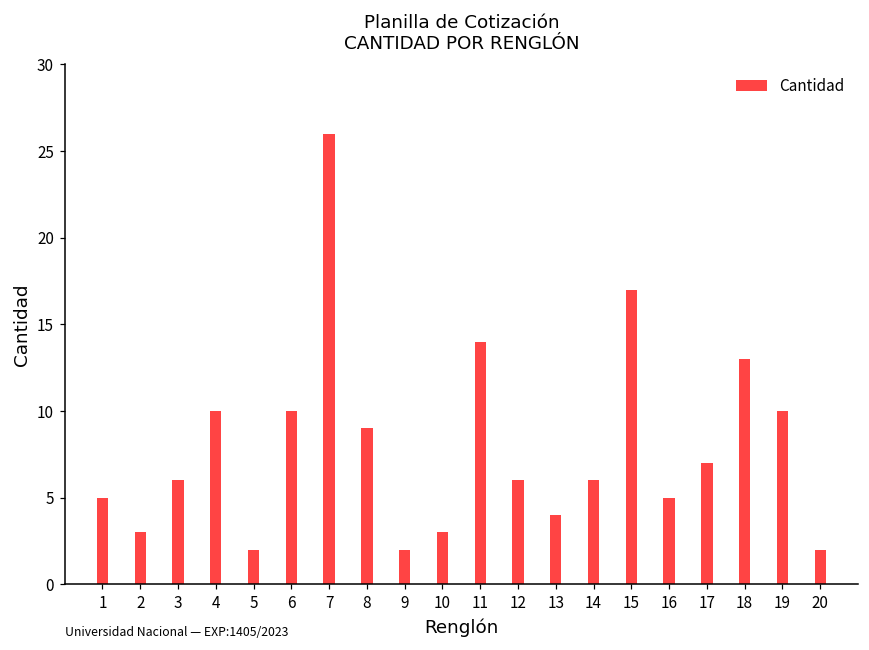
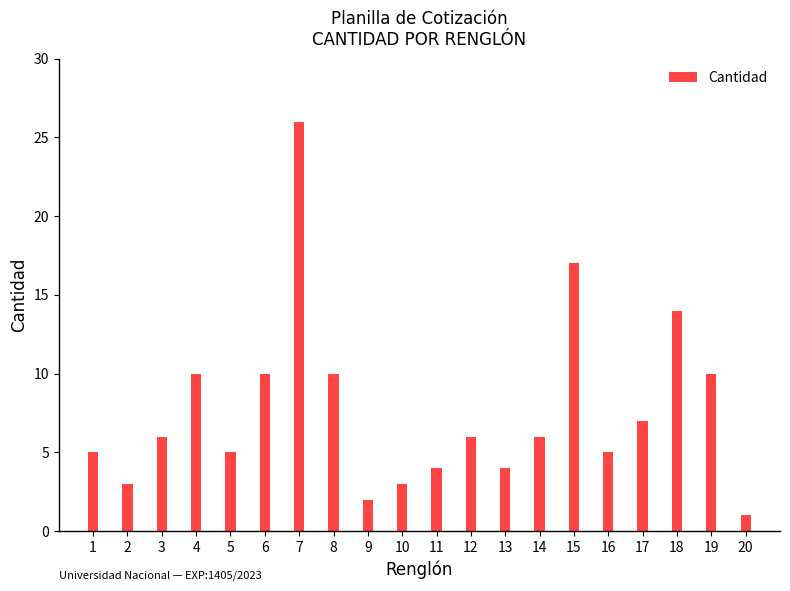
  {
    "1": 5,
    "2": 3,
    "3": 6,
    "4": 10,
-   "5": 2,
+   "5": 5,
    "6": 10,
    "7": 26,
-   "8": 9,
+   "8": 10,
    "9": 2,
    "10": 3,
-   "11": 14,
+   "11": 4,
    "12": 6,
    "13": 4,
    "14": 6,
    "15": 17,
    "16": 5,
    "17": 7,
-   "18": 13,
+   "18": 14,
    "19": 10,
-   "20": 2
+   "20": 1
  }
